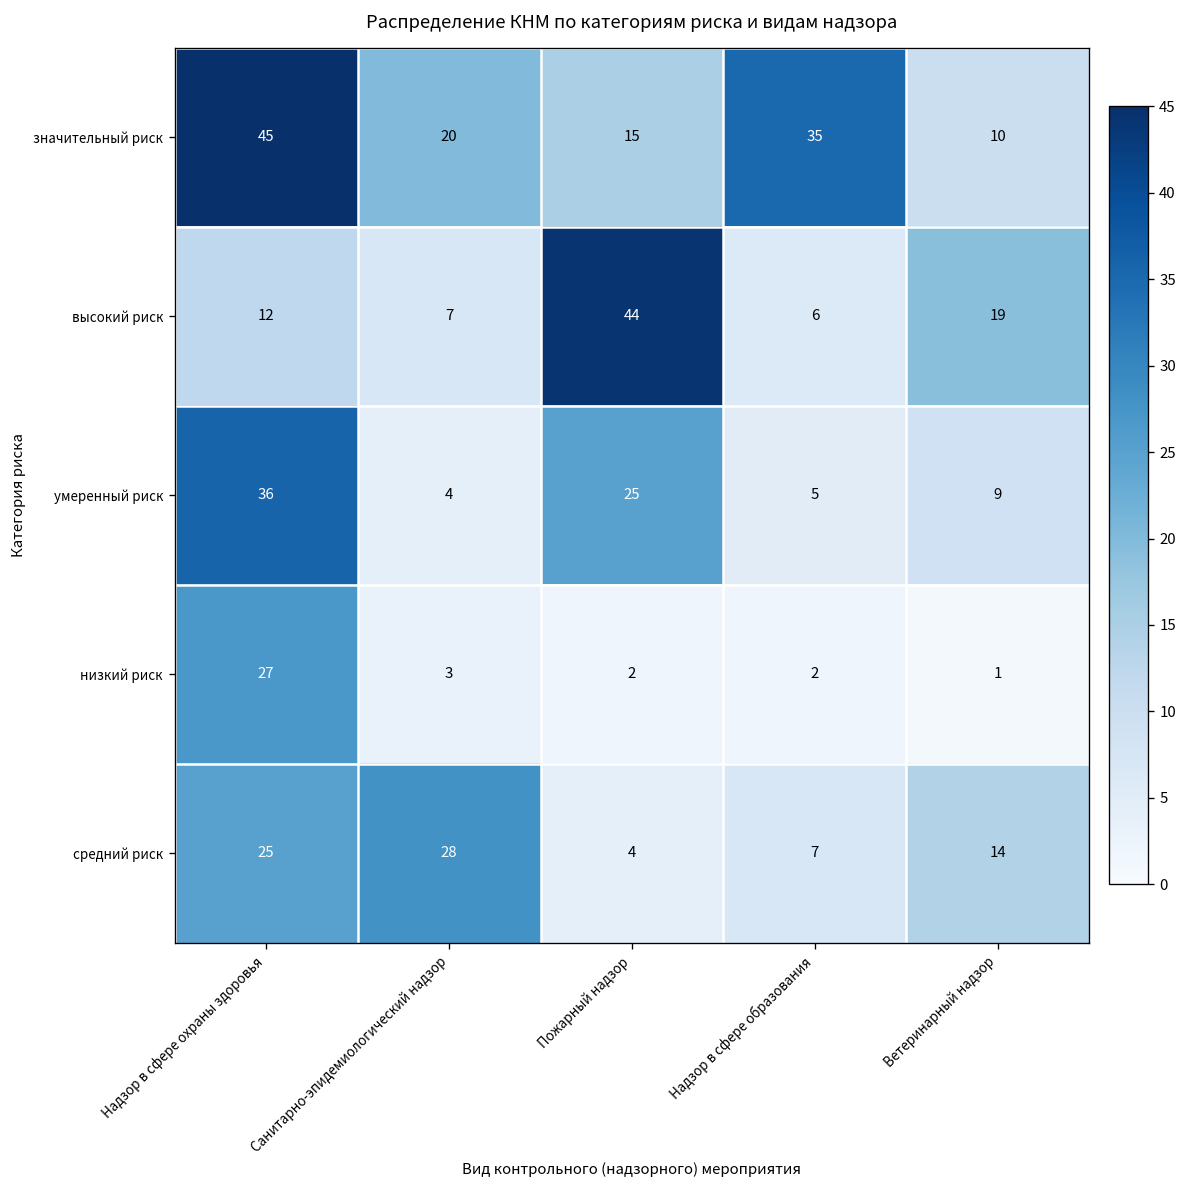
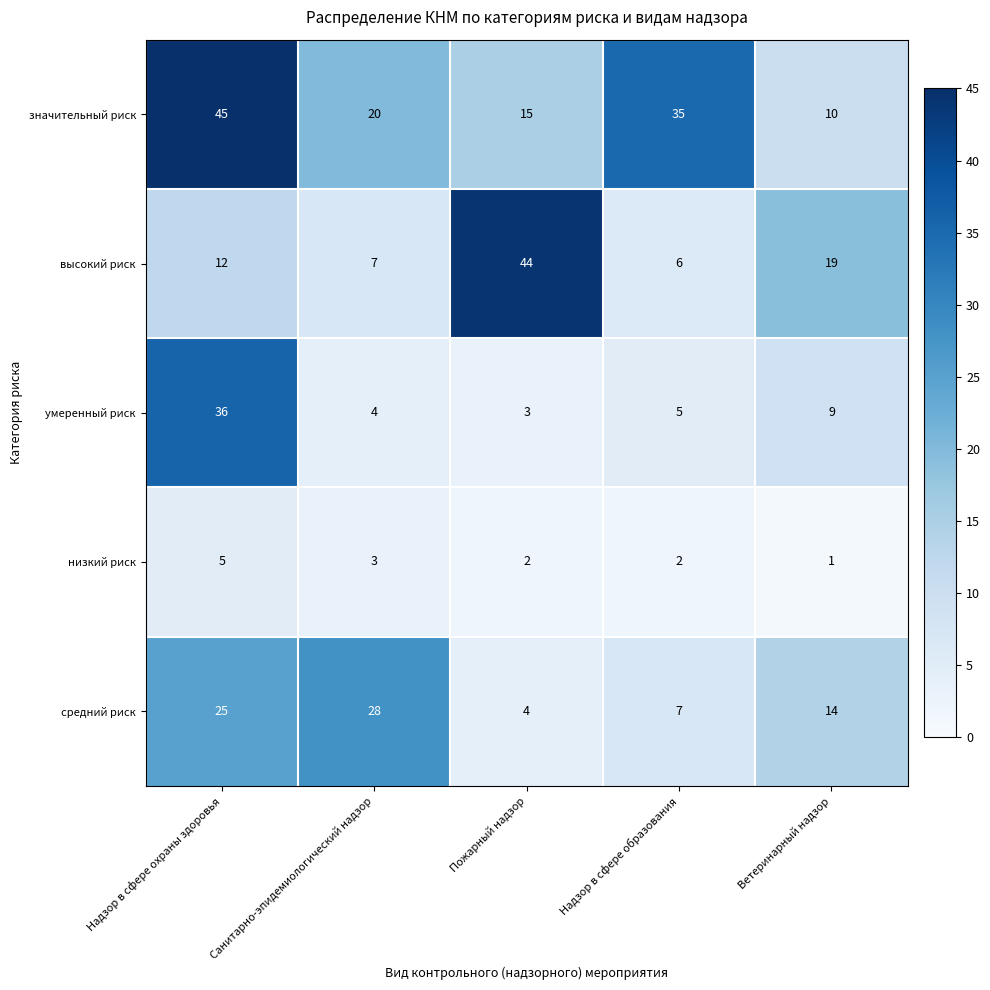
  {
    "значительный риск": {
      "Надзор в сфере охраны здоровья": 45,
      "Санитарно-эпидемиологический надзор": 20,
      "Пожарный надзор": 15,
      "Надзор в сфере образования": 35,
      "Ветеринарный надзор": 10
    },
    "высокий риск": {
      "Надзор в сфере охраны здоровья": 12,
      "Санитарно-эпидемиологический надзор": 7,
      "Пожарный надзор": 44,
      "Надзор в сфере образования": 6,
      "Ветеринарный надзор": 19
    },
    "умеренный риск": {
      "Надзор в сфере охраны здоровья": 36,
      "Санитарно-эпидемиологический надзор": 4,
-     "Пожарный надзор": 25,
+     "Пожарный надзор": 3,
      "Надзор в сфере образования": 5,
      "Ветеринарный надзор": 9
    },
    "низкий риск": {
-     "Надзор в сфере охраны здоровья": 27,
+     "Надзор в сфере охраны здоровья": 5,
      "Санитарно-эпидемиологический надзор": 3,
      "Пожарный надзор": 2,
      "Надзор в сфере образования": 2,
      "Ветеринарный надзор": 1
    },
    "средний риск": {
      "Надзор в сфере охраны здоровья": 25,
      "Санитарно-эпидемиологический надзор": 28,
      "Пожарный надзор": 4,
      "Надзор в сфере образования": 7,
      "Ветеринарный надзор": 14
    }
  }
